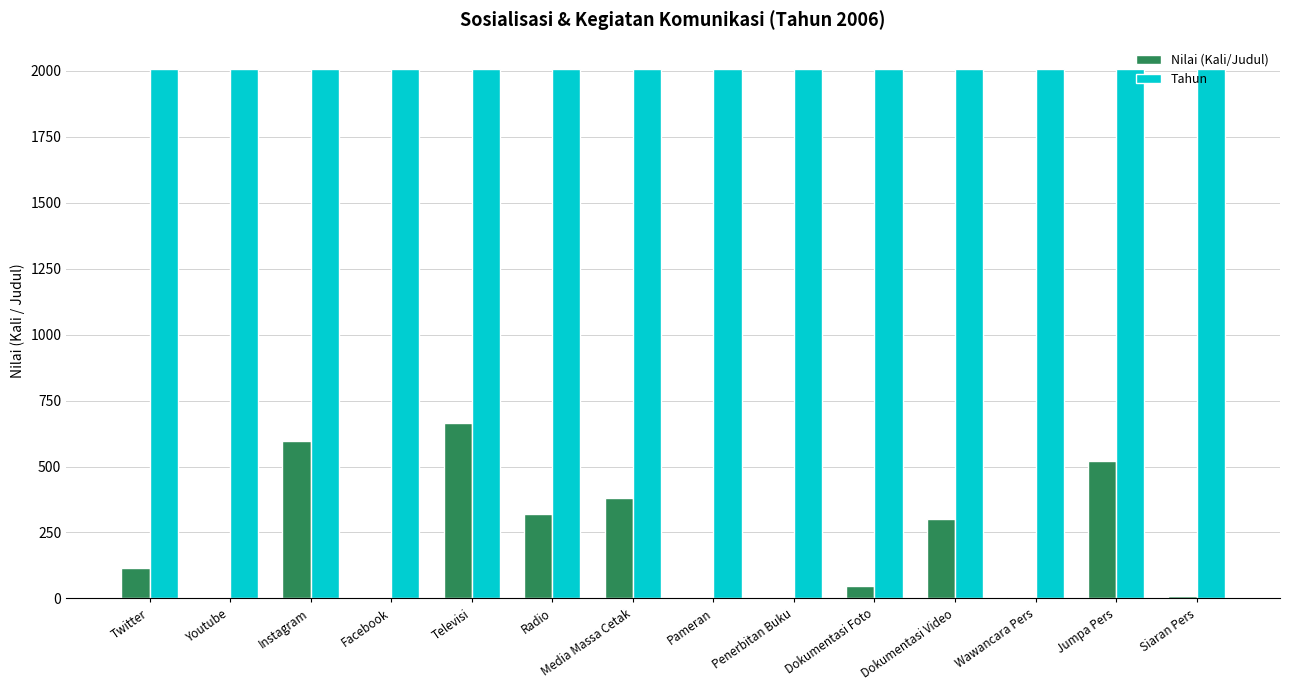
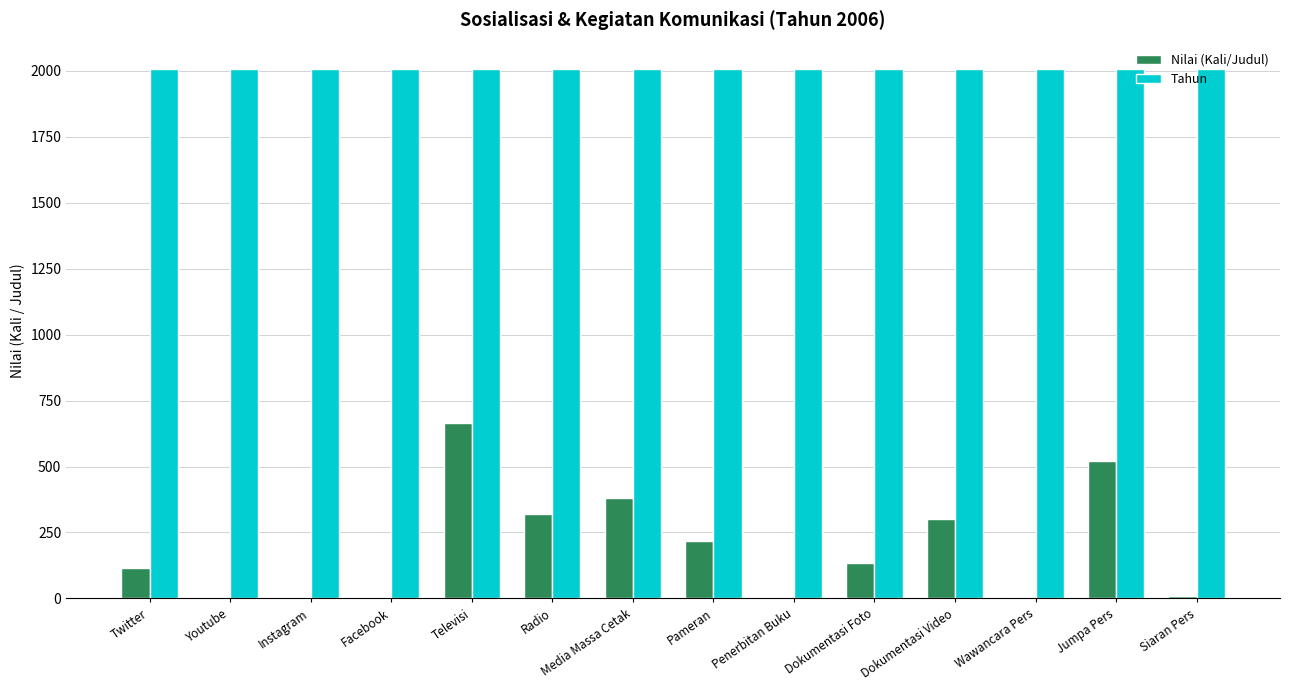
  {
    "Nilai (Kali/Judul)": {
      "Twitter": 120,
      "Youtube": 0,
-     "Instagram": 600,
+     "Instagram": 0,
      "Facebook": 0,
      "Televisi": 670,
      "Radio": 320,
      "Media Massa Cetak": 380,
-     "Pameran": 0,
-     "Dokumentasi Foto": 50,
+     "Pameran": 220,
+     "Dokumentasi Foto": 140,
      "Dokumentasi Video": 300,
      "Jumpa Pers": 520
    },
    "Tahun": {
      "Twitter": 2010,
      "Youtube": 2010,
      "Instagram": 2010,
      "Facebook": 2010,
      "Televisi": 2010,
      "Radio": 2010,
      "Media Massa Cetak": 2010,
      "Pameran": 2010,
      "Penerbitan Buku": 2010,
      "Dokumentasi Foto": 2010,
      "Dokumentasi Video": 2010,
      "Wawancara Pers": 2010,
      "Jumpa Pers": 2010,
      "Siaran Pers": 2010
    }
  }
